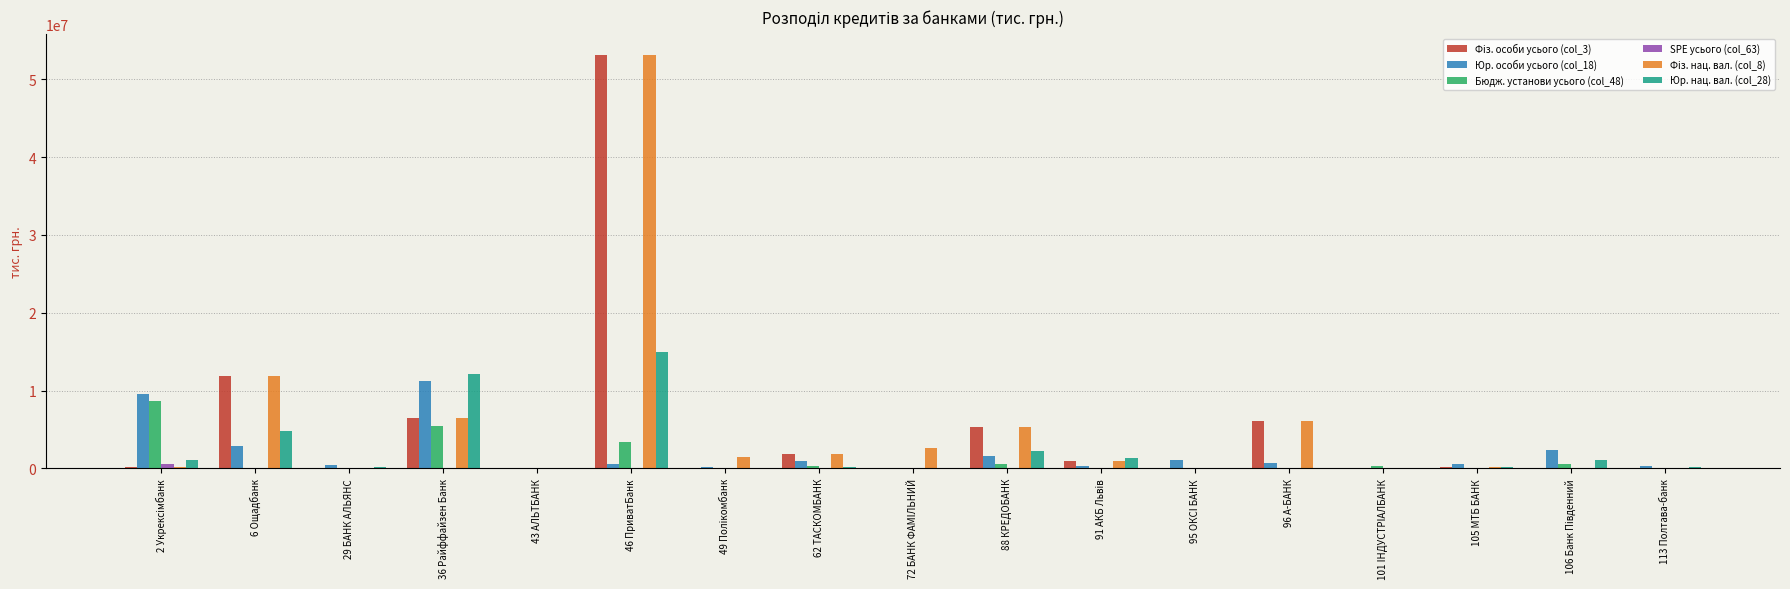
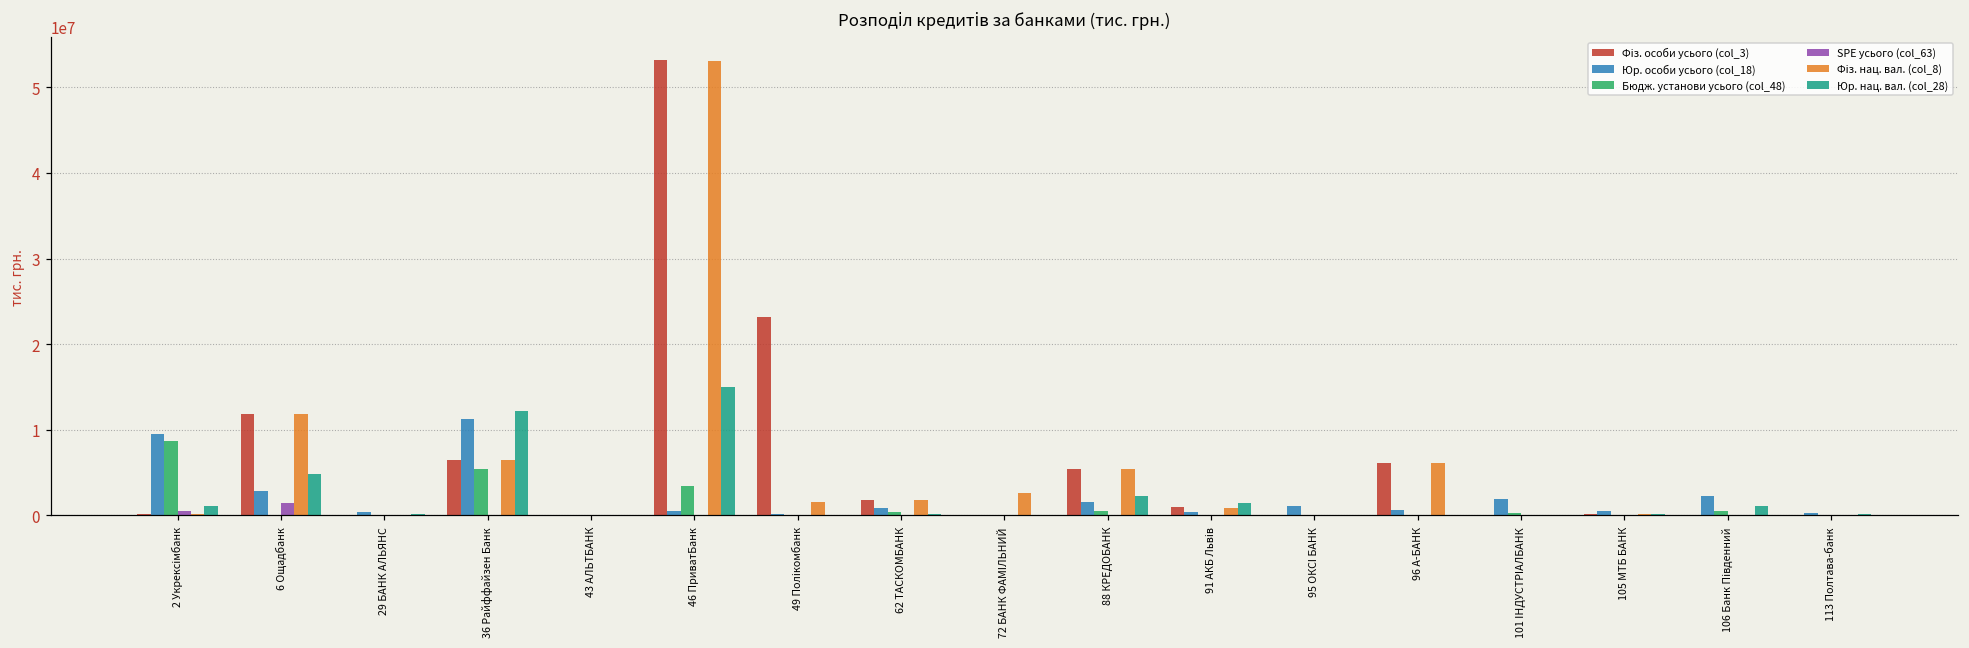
  {
    "Фіз. особи усього (col_3)": {
      "6 Ощадбанк": 12000000,
      "36 Райффайзен Банк": 7000000,
      "46 ПриватБанк": 53000000,
-     "49 Полікомбанк": 0,
+     "49 Полікомбанк": 23000000,
      "62 ТАСКОМБАНК": 2000000,
      "72 БАНК ФАМІЛЬНИЙ": 0,
      "88 КРЕДОБАНК": 5000000,
      "91 АКБ Львів": 1000000,
      "96 А-БАНК": 6000000
    },
    "Юр. особи усього (col_18)": {
      "2 Укрексімбанк": 10000000,
      "6 Ощадбанк": 3000000,
      "29 БАНК АЛЬЯНС": 0,
      "36 Райффайзен Банк": 11000000,
      "46 ПриватБанк": 1000000,
      "62 ТАСКОМБАНК": 1000000,
      "72 БАНК ФАМІЛЬНИЙ": 0,
      "88 КРЕДОБАНК": 2000000,
      "91 АКБ Львів": 0,
      "95 ОКСІ БАНК": 1000000,
      "96 А-БАНК": 1000000,
-     "101 ІНДУСТРІАЛБАНК": 0,
+     "101 ІНДУСТРІАЛБАНК": 2000000,
      "105 МТБ БАНК": 1000000,
      "106 Банк Південний": 2000000,
      "113 Полтава-банк": 0
    },
    "SPE усього (col_63)": {
      "2 Укрексімбанк": 1000000,
-     "6 Ощадбанк": 0,
+     "6 Ощадбанк": 1000000,
      "29 БАНК АЛЬЯНС": 0,
      "36 Райффайзен Банк": 0,
      "43 АЛЬТБАНК": 0,
      "46 ПриватБанк": 0,
      "49 Полікомбанк": 0,
      "62 ТАСКОМБАНК": 0,
      "72 БАНК ФАМІЛЬНИЙ": 0,
      "88 КРЕДОБАНК": 0,
      "91 АКБ Львів": 0,
      "95 ОКСІ БАНК": 0,
      "96 А-БАНК": 0,
      "101 ІНДУСТРІАЛБАНК": 0,
      "105 МТБ БАНК": 0,
      "106 Банк Південний": 0,
      "113 Полтава-банк": 0
    },
    "Фіз. нац. вал. (col_8)": {
      "6 Ощадбанк": 12000000,
      "36 Райффайзен Банк": 6000000,
      "46 ПриватБанк": 53000000,
      "49 Полікомбанк": 2000000,
      "62 ТАСКОМБАНК": 2000000,
      "72 БАНК ФАМІЛЬНИЙ": 3000000,
      "88 КРЕДОБАНК": 5000000,
      "91 АКБ Львів": 1000000,
      "96 А-БАНК": 6000000
    }
  }
